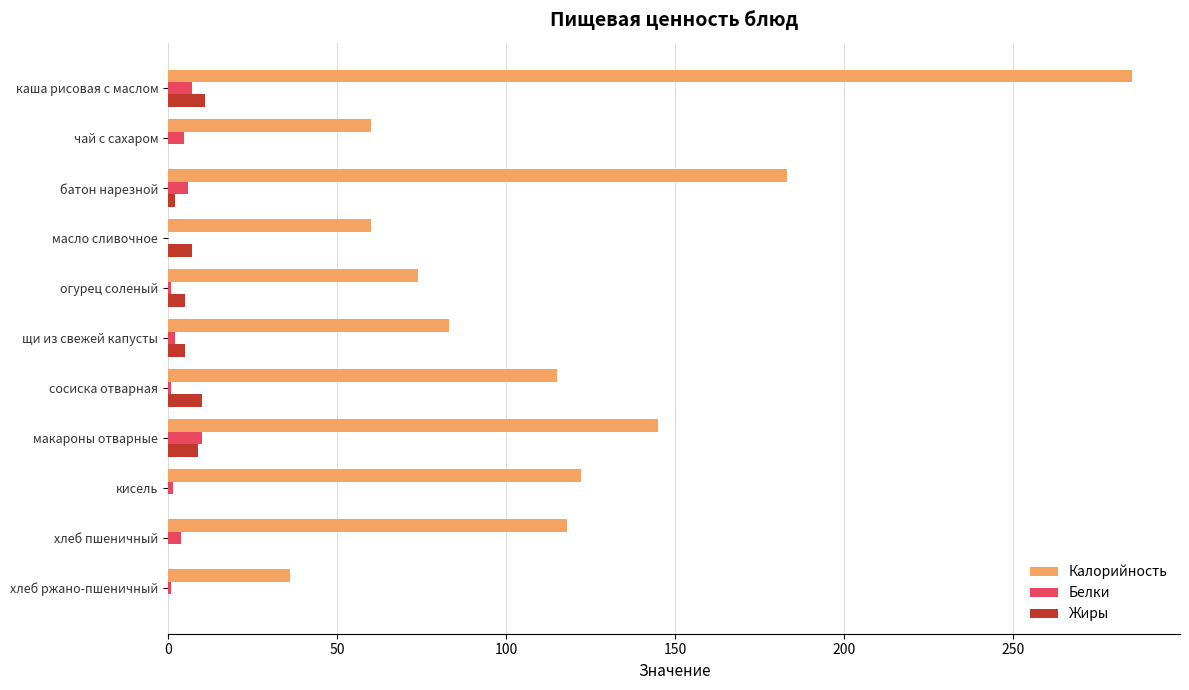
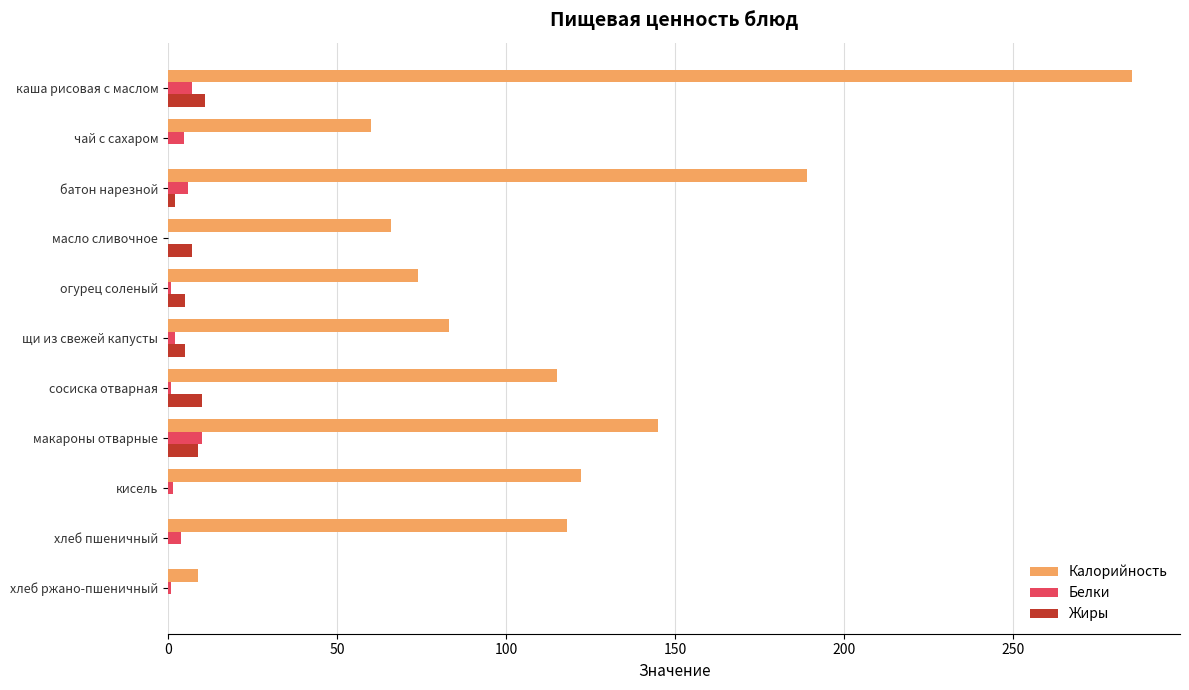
  {
    "Калорийность": {
      "каша рисовая с маслом": 285,
      "чай с сахаром": 60,
-     "батон нарезной": 183,
-     "масло сливочное": 60,
+     "батон нарезной": 189,
+     "масло сливочное": 66,
      "огурец соленый": 74,
      "щи из свежей капусты": 83,
      "сосиска отварная": 115,
      "макароны отварные": 145,
      "кисель": 122,
      "хлеб пшеничный": 118,
-     "хлеб ржано-пшеничный": 36
+     "хлеб ржано-пшеничный": 9
    },
    "Белки": {
      "каша рисовая с маслом": 7,
      "чай с сахаром": 5,
      "батон нарезной": 6,
      "масло сливочное": 0,
      "огурец соленый": 1,
      "щи из свежей капусты": 2,
      "сосиска отварная": 1,
      "макароны отварные": 10,
      "кисель": 1,
      "хлеб пшеничный": 4,
      "хлеб ржано-пшеничный": 1
    },
    "Жиры": {
      "каша рисовая с маслом": 11,
      "чай с сахаром": 0,
      "батон нарезной": 2,
      "масло сливочное": 7,
      "огурец соленый": 5,
      "щи из свежей капусты": 5,
      "сосиска отварная": 10,
      "макароны отварные": 9,
      "кисель": 0,
      "хлеб пшеничный": 0,
      "хлеб ржано-пшеничный": 0
    }
  }
